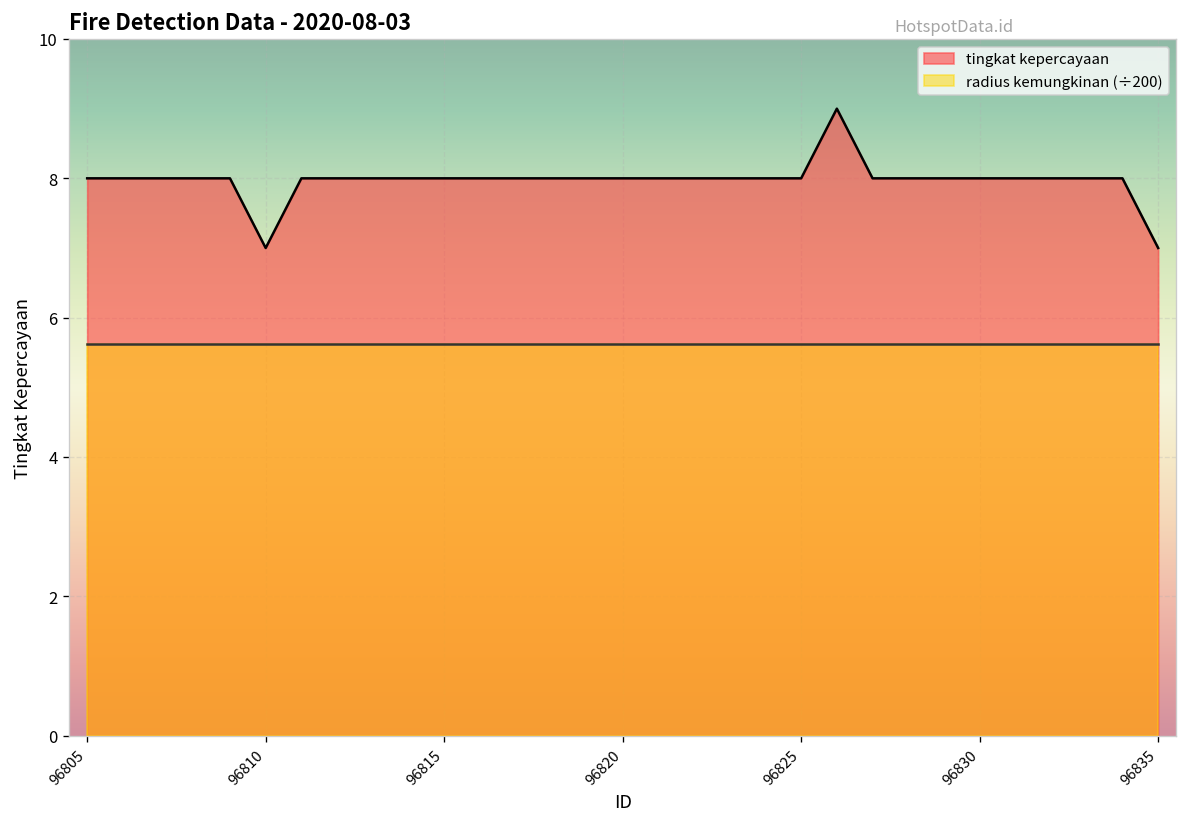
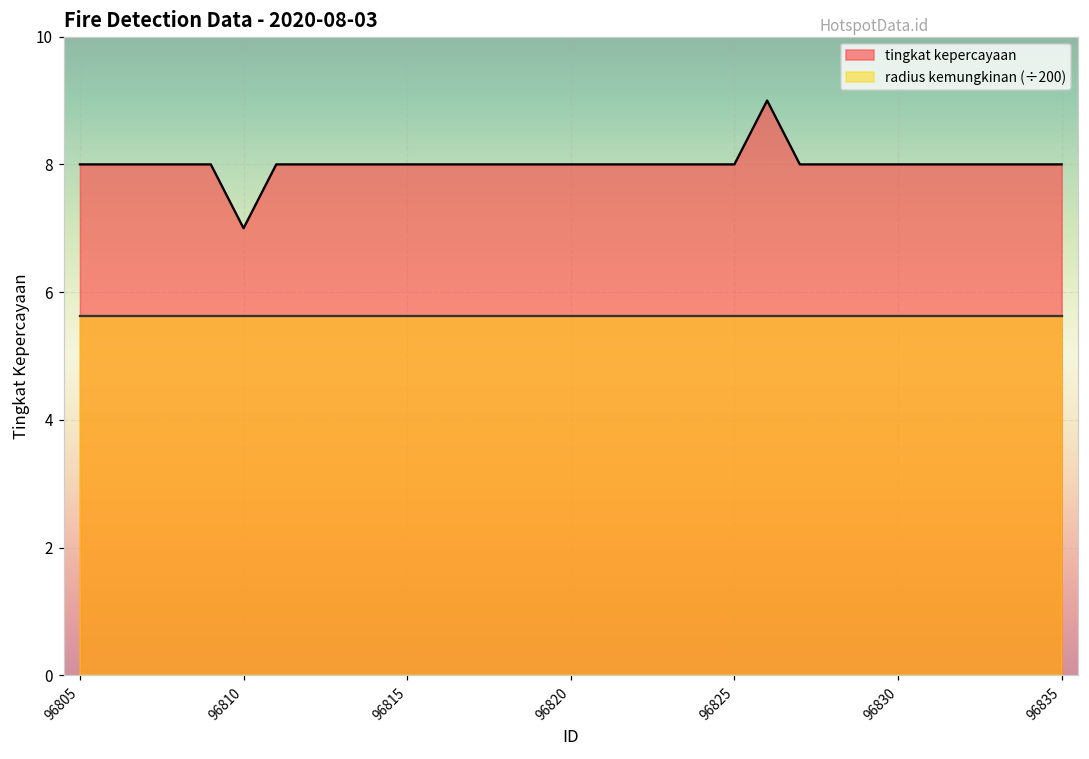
  {
    "tingkat kepercayaan": {
      "96805": 8,
      "96810": 7,
      "96815": 8,
      "96820": 8,
      "96825": 8,
      "96830": 8,
-     "96835": 7
+     "96835": 8
    },
    "radius kemungkinan (÷200)": {
      "96805": 5.6,
      "96810": 5.6,
      "96815": 5.6,
      "96820": 5.6,
      "96825": 5.6,
      "96830": 5.6,
      "96835": 5.6
    }
  }
